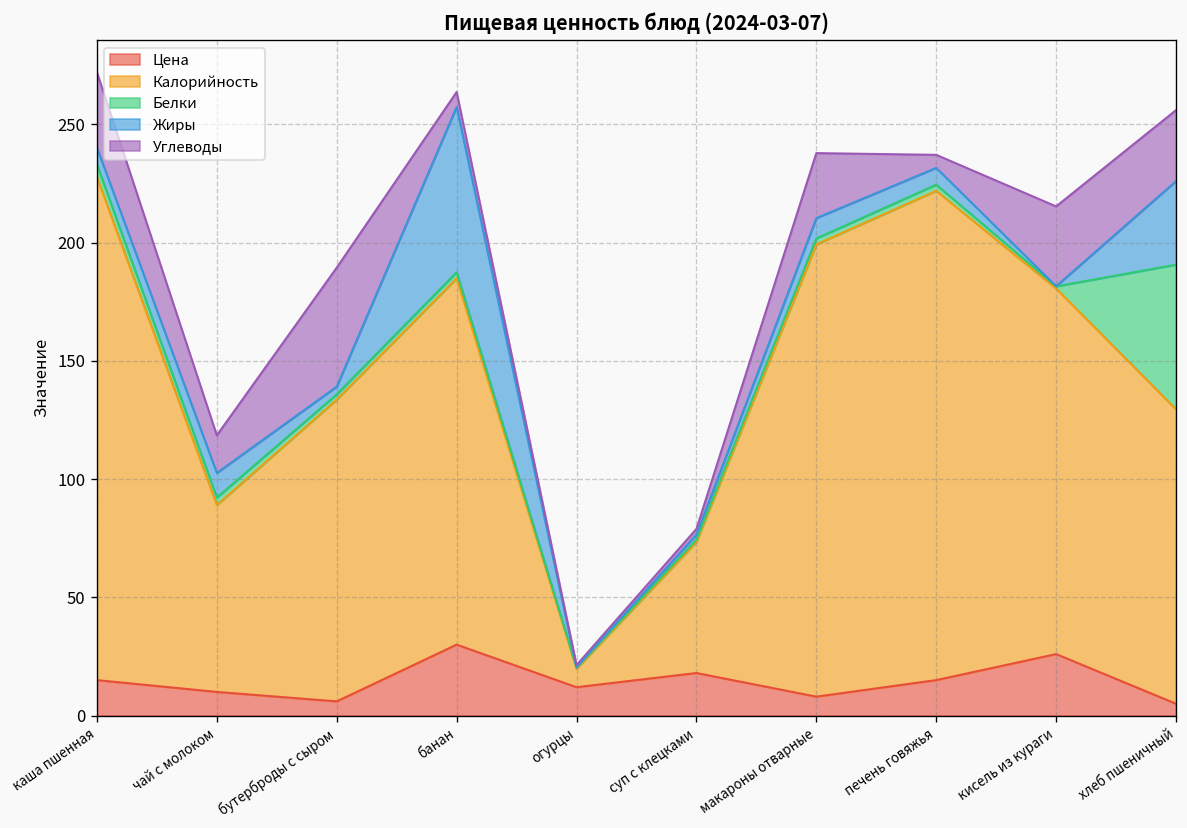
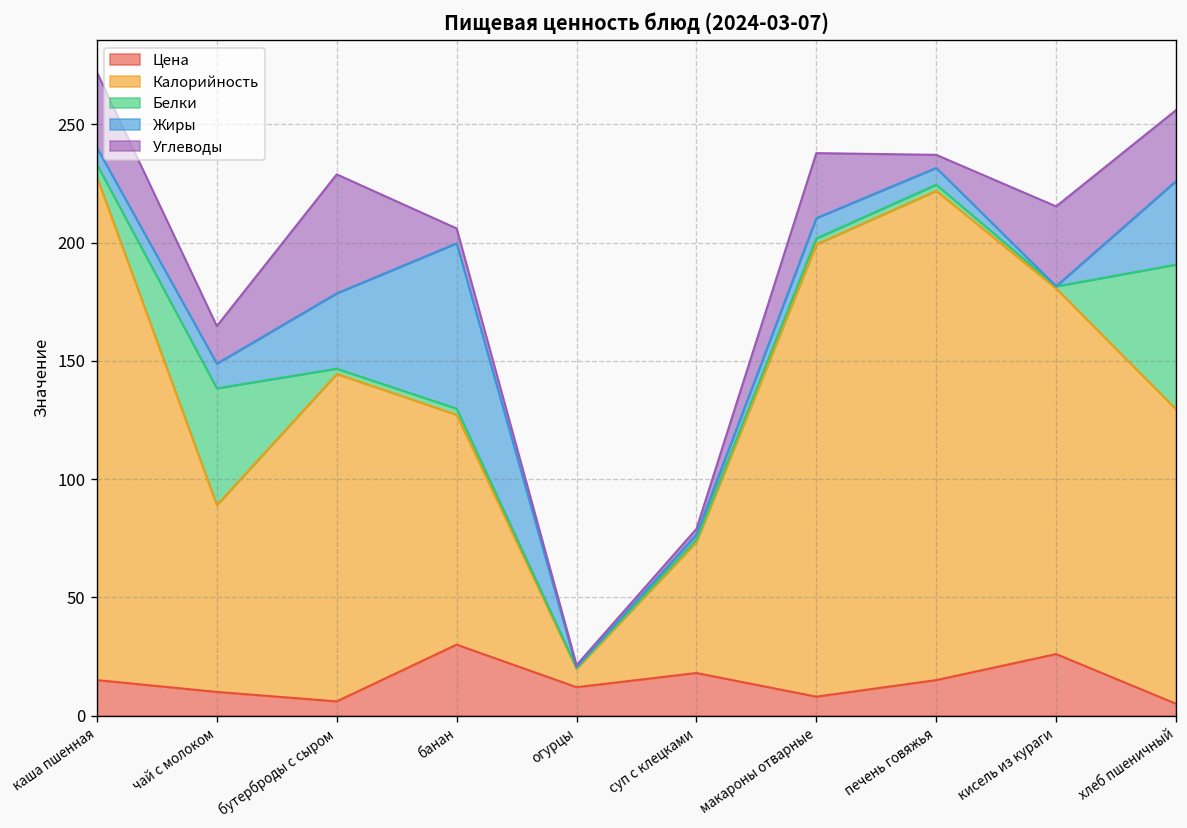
  {
    "Цена": {
      "каша пшенная": 15,
      "чай с молоком": 10,
      "бутерброды с сыром": 6,
      "банан": 30,
      "огурцы": 12,
      "суп с клецками": 18,
      "макароны отварные": 8,
      "печень говяжья": 15,
      "кисель из кураги": 26,
      "хлеб пшеничный": 5
    },
    "Калорийность": {
      "каша пшенная": 213,
      "чай с молоком": 79,
-     "бутерброды с сыром": 128,
-     "банан": 155,
+     "бутерброды с сыром": 138,
+     "банан": 97,
      "макароны отварные": 191,
      "печень говяжья": 207,
      "хлеб пшеничный": 125
    },
    "Белки": {
      "каша пшенная": 5,
-     "чай с молоком": 3,
+     "чай с молоком": 49,
      "бутерброды с сыром": 2,
      "банан": 3,
      "макароны отварные": 3,
      "печень говяжья": 3,
      "хлеб пшеничный": 61
    },
    "Жиры": {
      "каша пшенная": 7,
      "чай с молоком": 10,
-     "бутерброды с сыром": 3,
+     "бутерброды с сыром": 32,
      "банан": 70,
      "суп с клецками": 2,
      "макароны отварные": 9,
      "печень говяжья": 7,
      "хлеб пшеничный": 35
    },
    "Углеводы": {
      "каша пшенная": 32,
      "чай с молоком": 16,
      "бутерброды с сыром": 50,
      "банан": 6,
      "суп с клецками": 2,
      "макароны отварные": 28,
      "печень говяжья": 6,
      "кисель из кураги": 34,
      "хлеб пшеничный": 30
    }
  }
